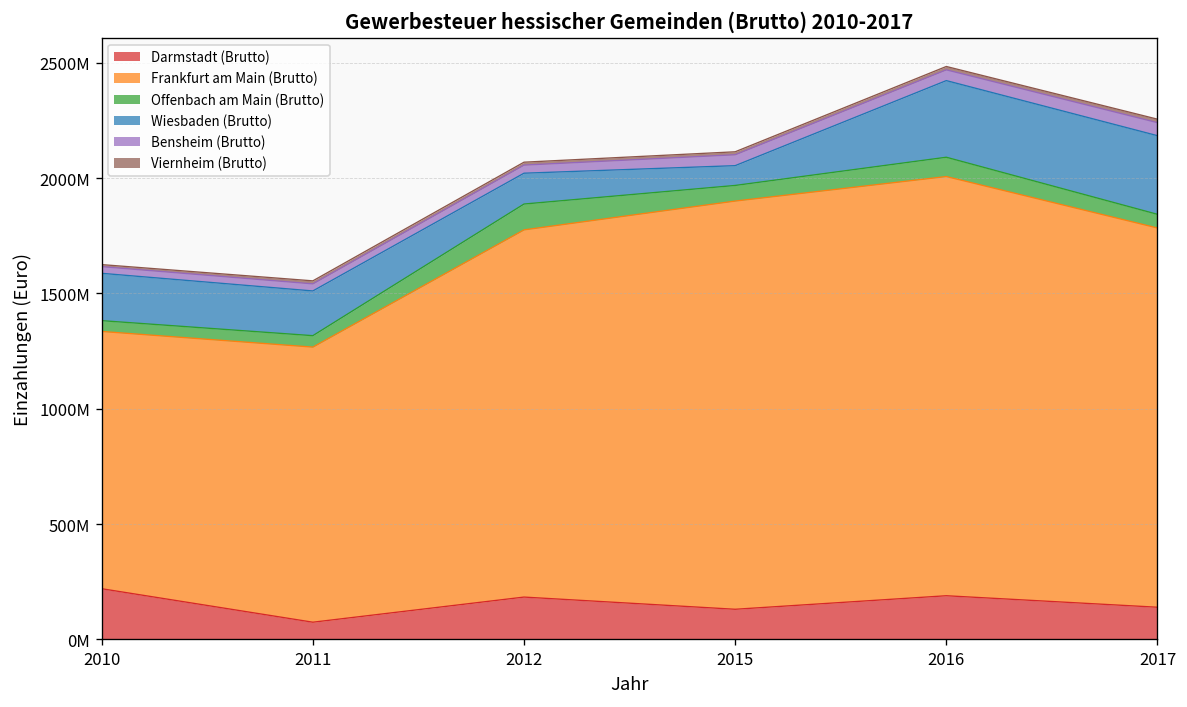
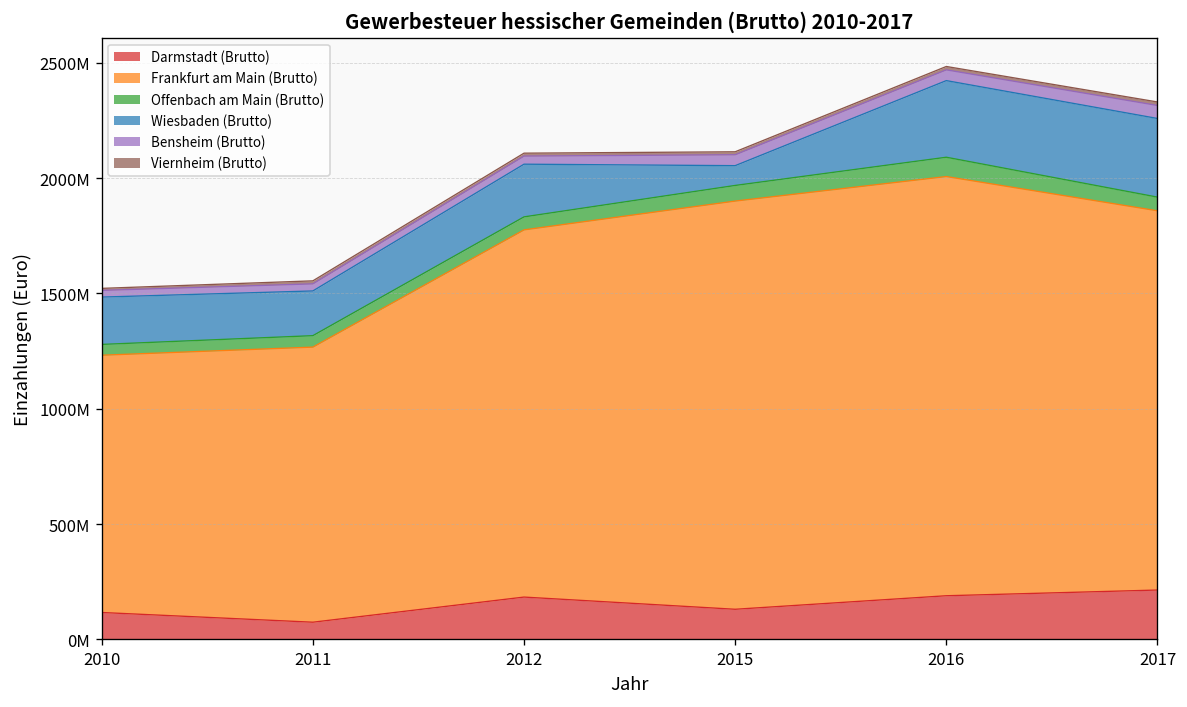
  {
    "Darmstadt (Brutto)": {
-     "2010": 220000000,
+     "2010": 120000000,
      "2011": 70000000,
      "2012": 180000000,
      "2015": 130000000,
      "2016": 190000000,
-     "2017": 140000000
+     "2017": 210000000
    },
    "Frankfurt am Main (Brutto)": {
      "2010": 1120000000,
      "2011": 1190000000,
      "2012": 1590000000,
      "2015": 1770000000,
      "2016": 1820000000,
      "2017": 1640000000
    },
    "Offenbach am Main (Brutto)": {
      "2010": 50000000,
      "2011": 50000000,
-     "2012": 110000000,
+     "2012": 60000000,
      "2015": 70000000,
      "2016": 80000000,
      "2017": 60000000
    },
    "Wiesbaden (Brutto)": {
      "2010": 210000000,
      "2011": 190000000,
-     "2012": 130000000,
+     "2012": 230000000,
      "2015": 90000000,
      "2016": 330000000,
      "2017": 340000000
    },
    "Bensheim (Brutto)": {
      "2015": 50000000,
      "2016": 50000000,
      "2017": 60000000
    },
    "Viernheim (Brutto)": {
      "2015": 2110000000,
      "2016": 10000000,
      "2017": 20000000
    }
  }
